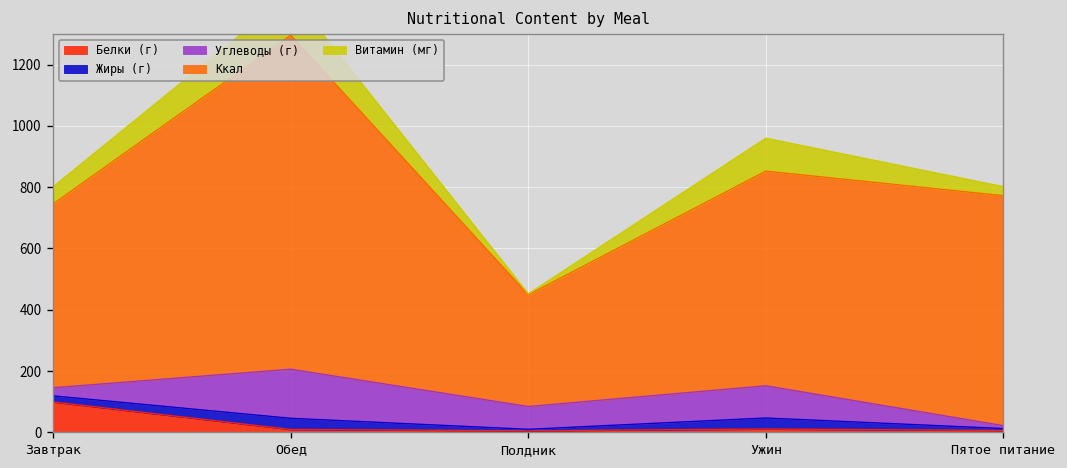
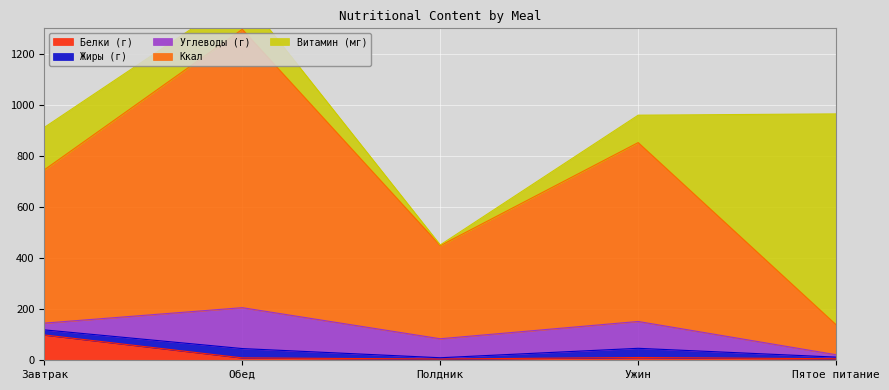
  {
    "Белки (г)": {
      "Завтрак": 100,
      "Обед": 10,
      "Ужин": 10
    },
    "Жиры (г)": {
      "Завтрак": 20,
      "Обед": 40,
      "Ужин": 40
    },
    "Углеводы (г)": {
      "Завтрак": 30,
      "Обед": 160,
      "Полдник": 70,
      "Ужин": 110
    },
    "Ккал": {
      "Завтрак": 600,
      "Обед": 1090,
      "Ужин": 700,
-     "Пятое питание": 750
+     "Пятое питание": 120
    },
    "Витамин (мг)": {
-     "Завтрак": 60,
+     "Завтрак": 170,
      "Ужин": 110,
-     "Пятое питание": 30
+     "Пятое питание": 830
    }
  }
